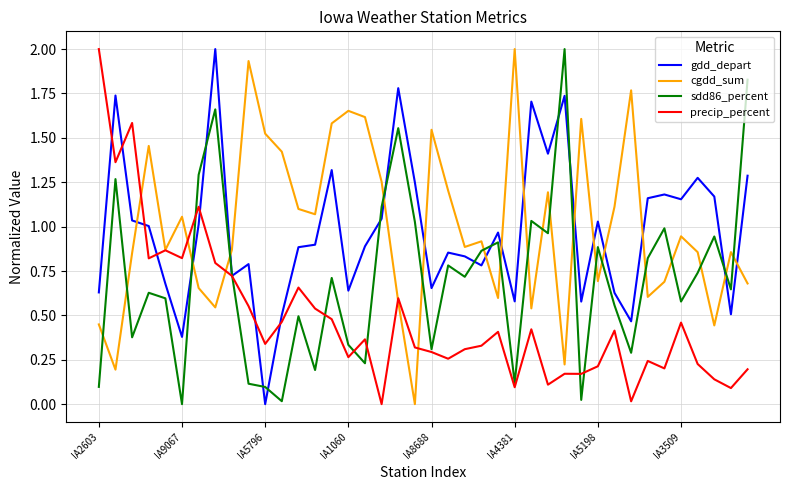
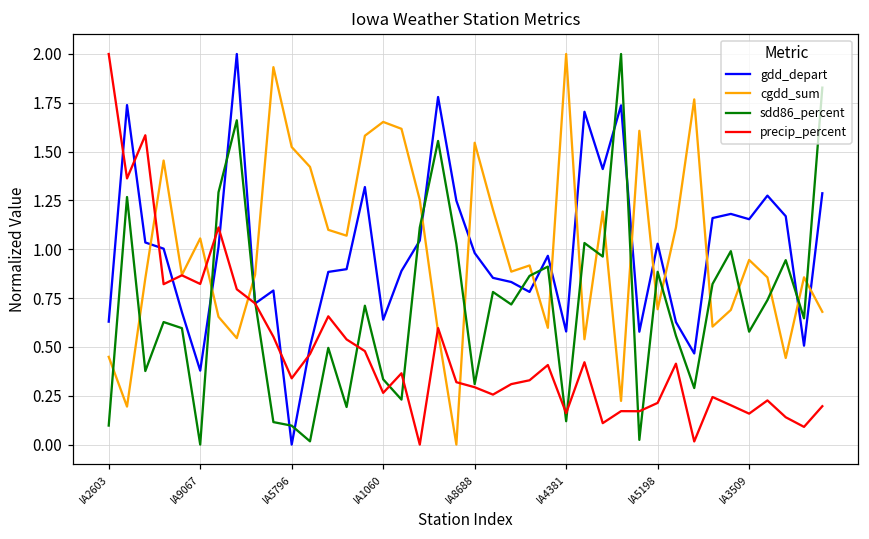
  {
    "gdd_depart": {
      "IA2603": 0.63,
      "IA9067": 0.38,
      "IA5796": 0.00,
      "IA1060": 0.64,
-     "IA8688": 0.65,
+     "IA8688": 0.98,
      "IA4381": 0.58,
      "IA5198": 1.03,
      "IA3509": 1.15
    },
    "cgdd_sum": {
      "IA2603": 0.45,
      "IA9067": 1.06,
      "IA5796": 1.52,
      "IA1060": 1.65,
      "IA8688": 1.55,
      "IA4381": 2.00,
      "IA5198": 0.69,
      "IA3509": 0.95
    },
    "sdd86_percent": {
      "IA2603": 0.10,
      "IA9067": 0.00,
      "IA5796": 0.10,
      "IA1060": 0.33,
      "IA8688": 0.31,
      "IA4381": 0.12,
      "IA5198": 0.88,
      "IA3509": 0.58
    },
    "precip_percent": {
      "IA2603": 2.00,
      "IA9067": 0.82,
      "IA5796": 0.34,
      "IA1060": 0.26,
      "IA8688": 0.29,
-     "IA4381": 0.10,
+     "IA4381": 0.16,
      "IA5198": 0.21,
-     "IA3509": 0.46
+     "IA3509": 0.16
    }
  }
